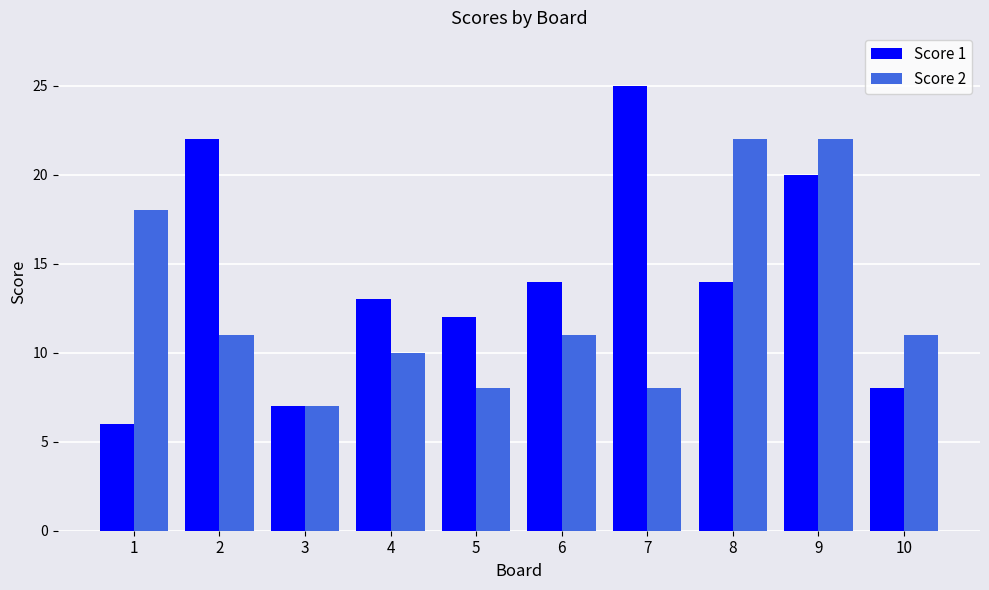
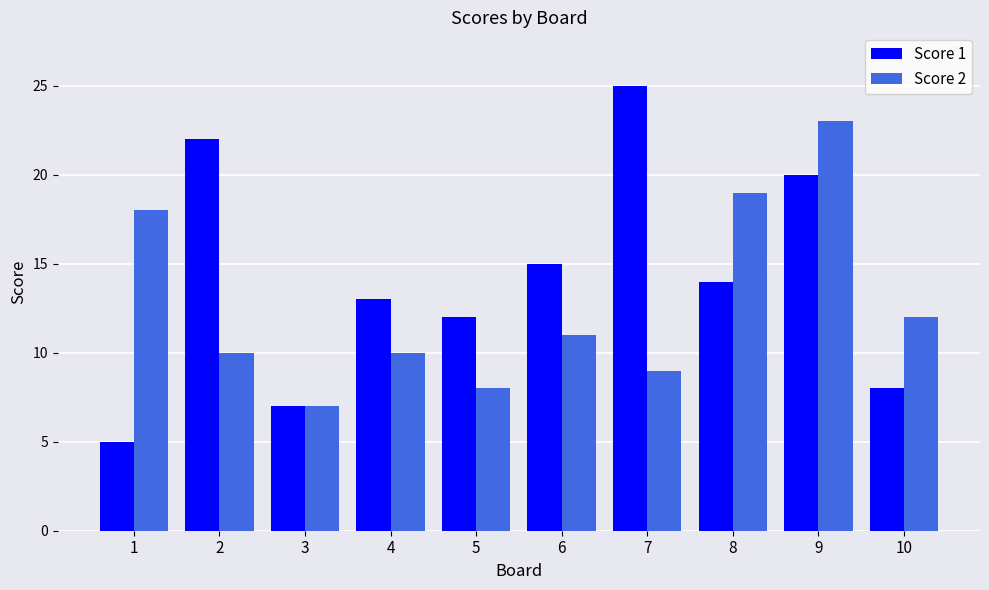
  {
    "Score 1": {
-     "1": 6,
+     "1": 5,
      "2": 22,
      "3": 7,
      "4": 13,
      "5": 12,
-     "6": 14,
+     "6": 15,
      "7": 25,
      "8": 14,
      "9": 20,
      "10": 8
    },
    "Score 2": {
      "1": 18,
-     "2": 11,
+     "2": 10,
      "3": 7,
      "4": 10,
      "5": 8,
      "6": 11,
-     "7": 8,
-     "8": 22,
-     "9": 22,
-     "10": 11
+     "7": 9,
+     "8": 19,
+     "9": 23,
+     "10": 12
    }
  }
